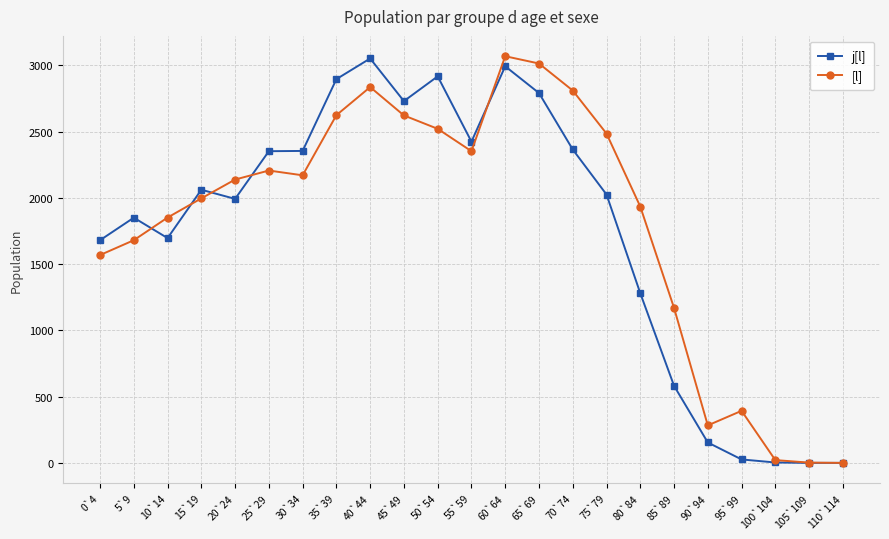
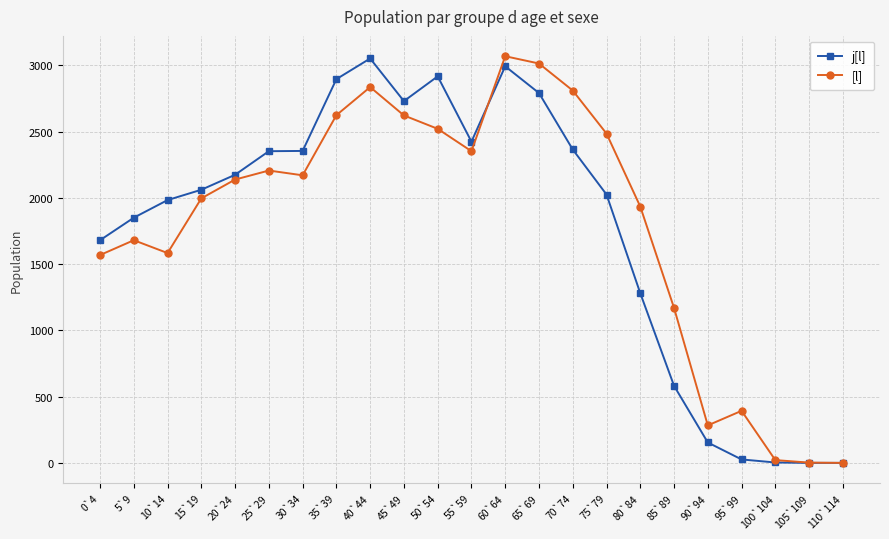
  {
    "j[l]": {
      "0`4": 1680,
      "5`9": 1850,
-     "10`14": 1700,
+     "10`14": 1980,
      "15`19": 2060,
-     "20`24": 1990,
+     "20`24": 2180,
      "25`29": 2350,
      "30`34": 2360,
      "35`39": 2900,
      "40`44": 3050,
      "45`49": 2730,
      "50`54": 2920,
      "55`59": 2430,
      "60`64": 2990,
      "65`69": 2790,
      "70`74": 2370,
      "75`79": 2030,
      "80`84": 1280,
      "85`89": 580,
      "90`94": 150,
      "95`99": 30
    },
    "[l]": {
      "0`4": 1570,
      "5`9": 1680,
-     "10`14": 1850,
+     "10`14": 1580,
      "15`19": 2000,
      "20`24": 2140,
      "25`29": 2210,
      "30`34": 2170,
      "35`39": 2630,
      "40`44": 2840,
      "45`49": 2620,
      "50`54": 2520,
      "55`59": 2350,
      "60`64": 3070,
      "65`69": 3020,
      "70`74": 2810,
      "75`79": 2490,
      "80`84": 1940,
      "85`89": 1170,
      "90`94": 280,
      "95`99": 390
    }
  }
